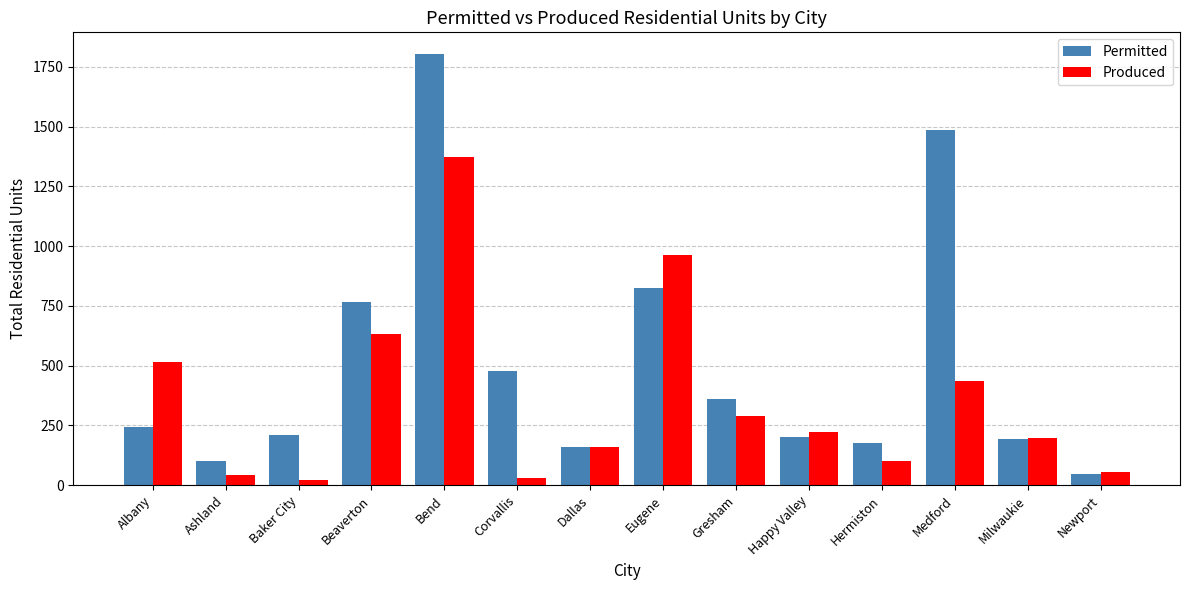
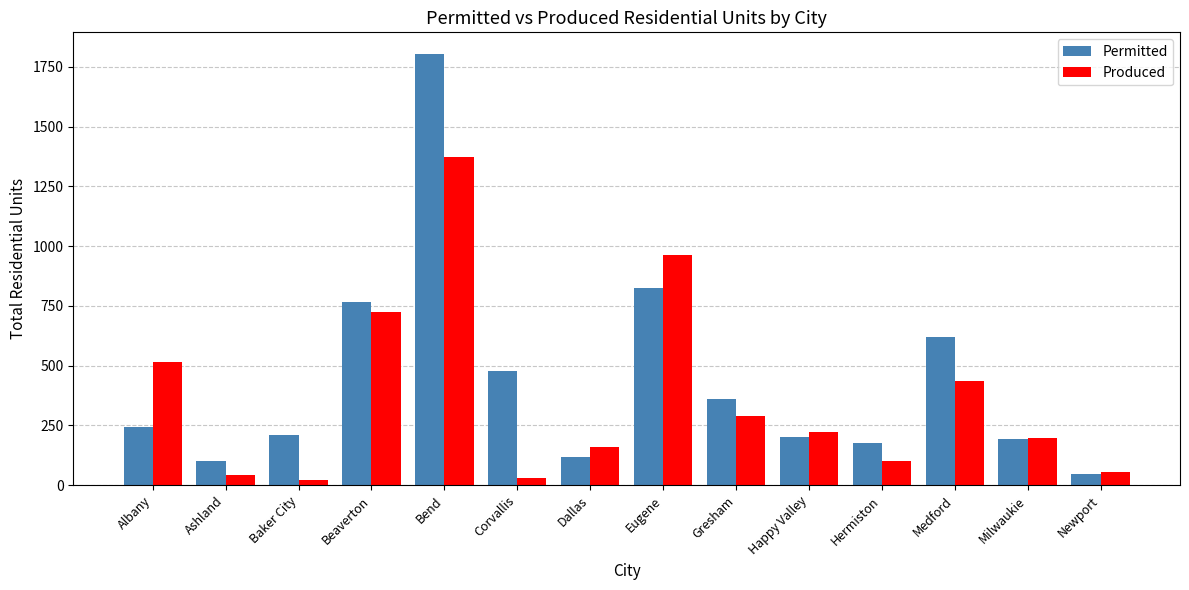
  {
    "Permitted": {
      "Albany": 240,
      "Ashland": 100,
      "Baker City": 210,
      "Beaverton": 770,
      "Bend": 1800,
      "Corvallis": 480,
-     "Dallas": 160,
+     "Dallas": 120,
      "Eugene": 830,
      "Gresham": 360,
      "Happy Valley": 200,
      "Hermiston": 180,
-     "Medford": 1490,
+     "Medford": 620,
      "Milwaukie": 190,
      "Newport": 50
    },
    "Produced": {
      "Albany": 520,
      "Ashland": 40,
      "Baker City": 20,
-     "Beaverton": 630,
+     "Beaverton": 730,
      "Bend": 1370,
      "Corvallis": 30,
      "Dallas": 160,
      "Eugene": 960,
      "Gresham": 290,
      "Happy Valley": 220,
      "Hermiston": 100,
      "Medford": 430,
      "Milwaukie": 200,
      "Newport": 60
    }
  }
